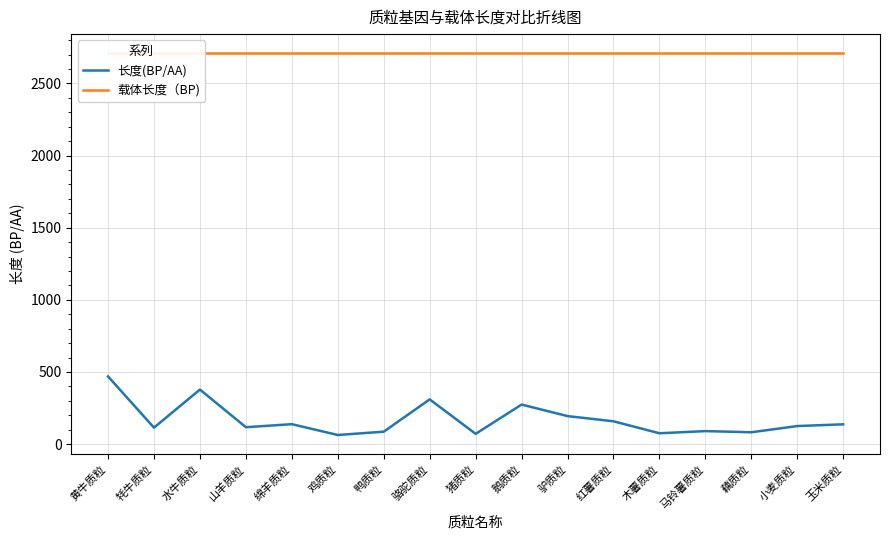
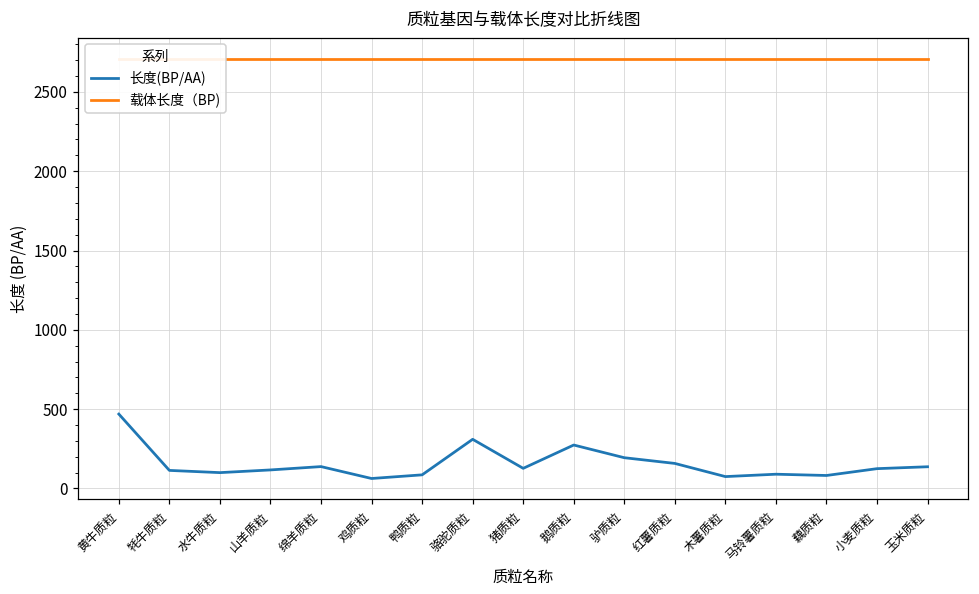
  {
    "长度(BP/AA)": {
      "黄牛质粒": 470,
      "牦牛质粒": 110,
-     "水牛质粒": 380,
+     "水牛质粒": 100,
      "山羊质粒": 120,
      "绵羊质粒": 140,
      "鸡质粒": 60,
      "鸭质粒": 90,
      "骆驼质粒": 310,
-     "猪质粒": 70,
+     "猪质粒": 130,
      "鹅质粒": 270,
      "驴质粒": 190,
      "红薯质粒": 160,
      "木薯质粒": 80,
      "马铃薯质粒": 90,
      "藕质粒": 80,
      "小麦质粒": 130,
      "玉米质粒": 140
    },
    "载体长度（BP)": {
      "山羊质粒": 2710,
      "绵羊质粒": 2710,
      "鸡质粒": 2710,
      "鸭质粒": 2710,
      "骆驼质粒": 2710,
      "猪质粒": 2710,
      "鹅质粒": 2710,
      "驴质粒": 2710,
      "红薯质粒": 2710,
      "木薯质粒": 2710,
      "马铃薯质粒": 2710,
      "藕质粒": 2710,
      "小麦质粒": 2710,
      "玉米质粒": 2710
    }
  }
